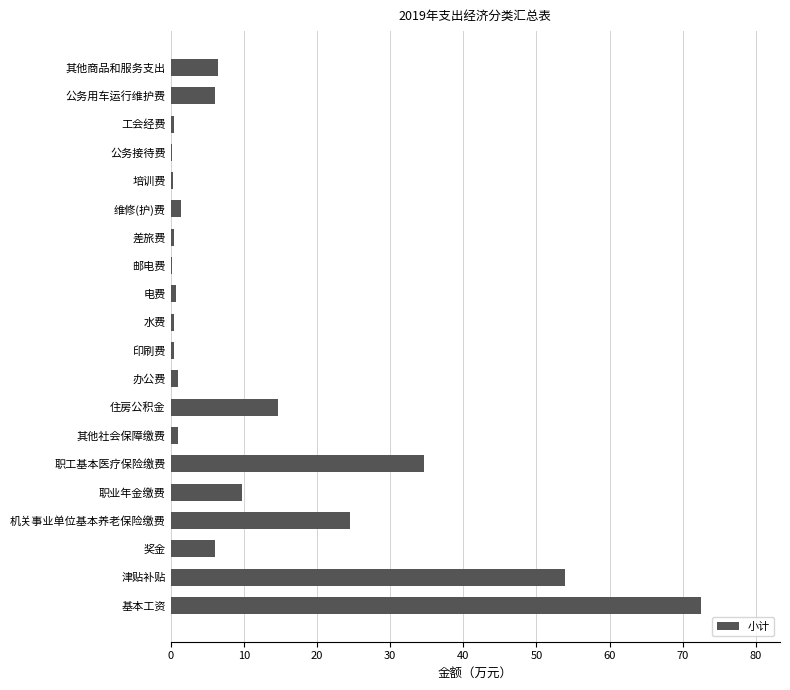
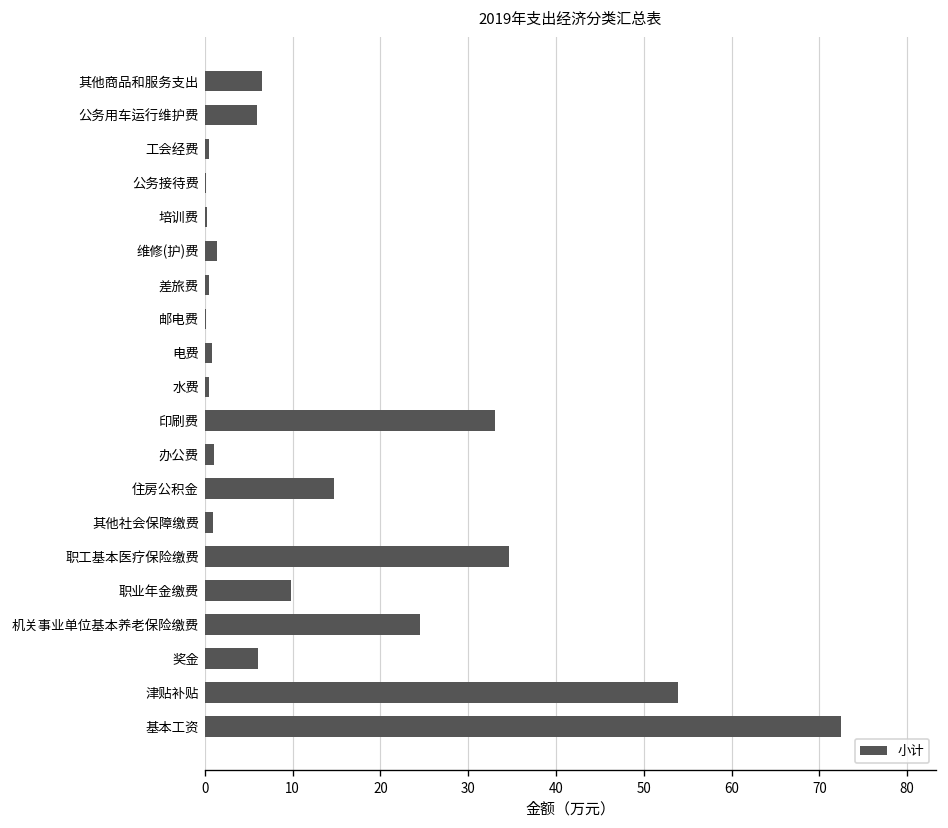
  {
    "其他商品和服务支出": 7,
    "公务用车运行维护费": 6,
    "工会经费": 1,
    "维修(护)费": 1,
    "差旅费": 1,
    "电费": 1,
    "水费": 1,
-   "印刷费": 1,
+   "印刷费": 33,
    "办公费": 1,
    "住房公积金": 15,
    "其他社会保障缴费": 1,
    "职工基本医疗保险缴费": 35,
    "职业年金缴费": 10,
    "机关事业单位基本养老保险缴费": 24,
    "奖金": 6,
    "津贴补贴": 54,
    "基本工资": 72
  }
